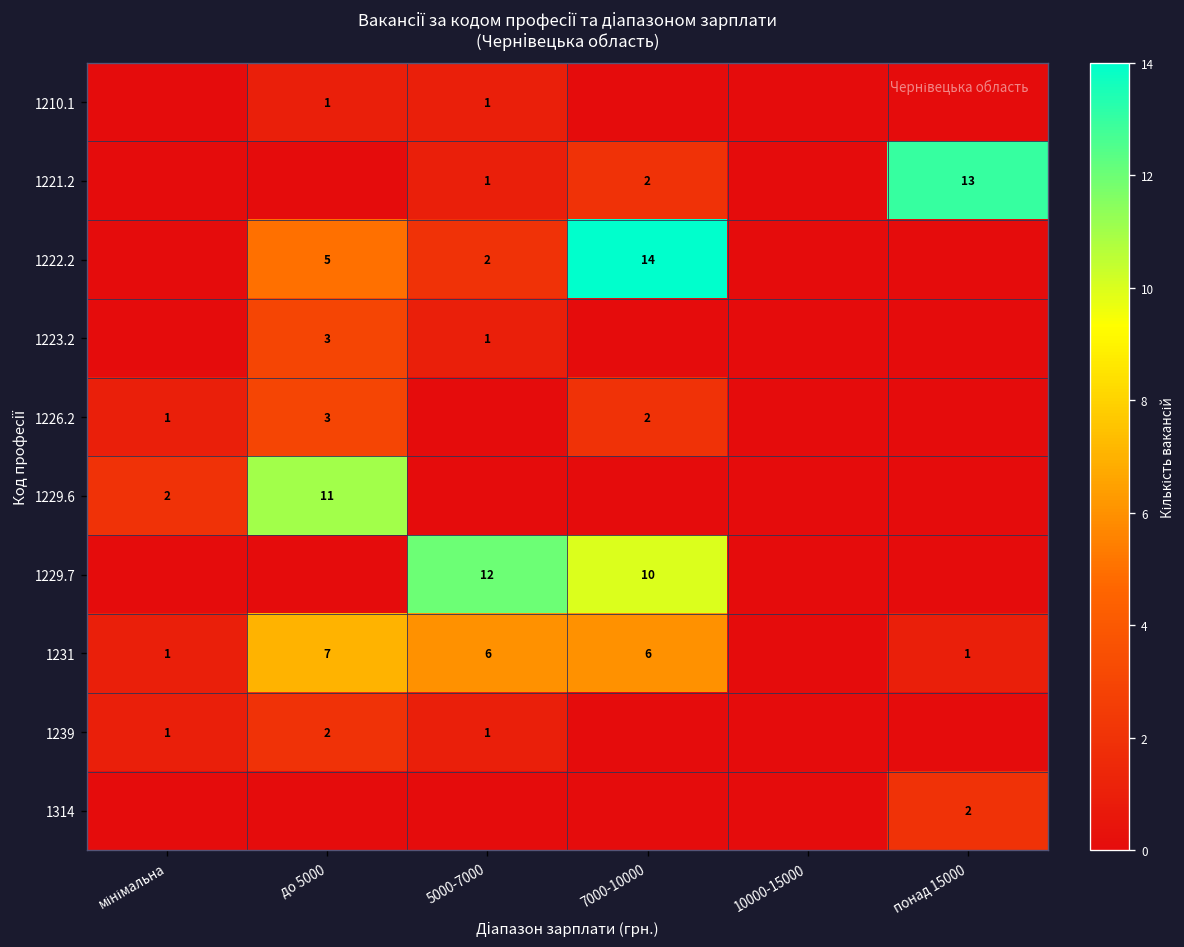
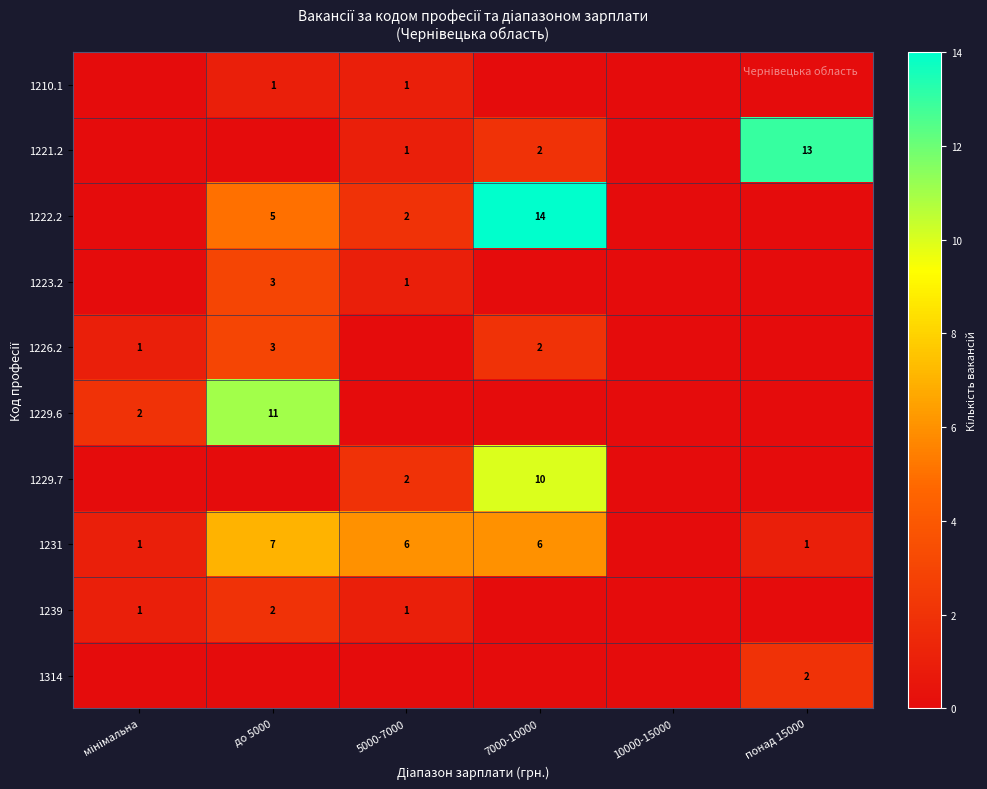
  {
    "1210.1": {
      "до 5000": 1,
      "5000-7000": 1
    },
    "1221.2": {
      "5000-7000": 1,
      "7000-10000": 2,
      "понад 15000": 13
    },
    "1222.2": {
      "до 5000": 5,
      "5000-7000": 2,
      "7000-10000": 14
    },
    "1223.2": {
      "до 5000": 3,
      "5000-7000": 1
    },
    "1226.2": {
      "мінімальна": 1,
      "до 5000": 3,
      "7000-10000": 2
    },
    "1229.6": {
      "мінімальна": 2,
      "до 5000": 11
    },
    "1229.7": {
-     "5000-7000": 12,
+     "5000-7000": 2,
      "7000-10000": 10
    },
    "1231": {
      "мінімальна": 1,
      "до 5000": 7,
      "5000-7000": 6,
      "7000-10000": 6,
      "понад 15000": 1
    },
    "1239": {
      "мінімальна": 1,
      "до 5000": 2,
      "5000-7000": 1
    },
    "1314": {
      "понад 15000": 2
    }
  }
